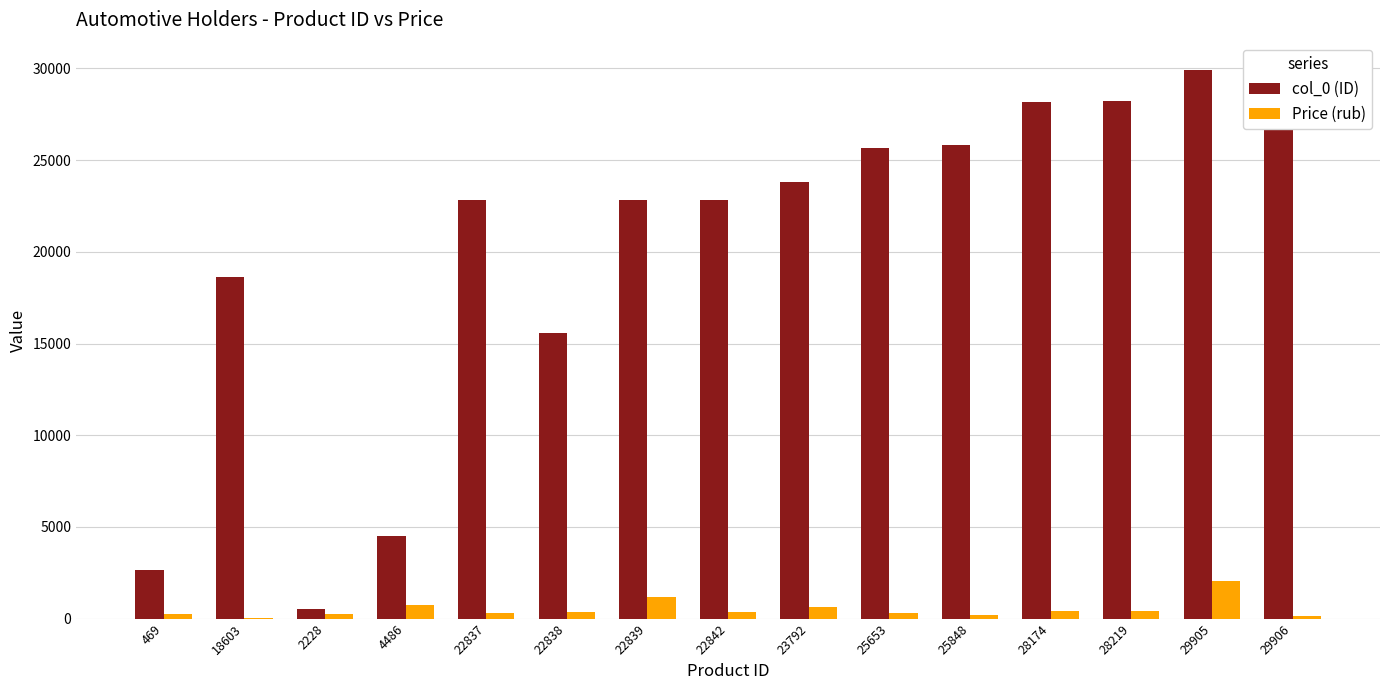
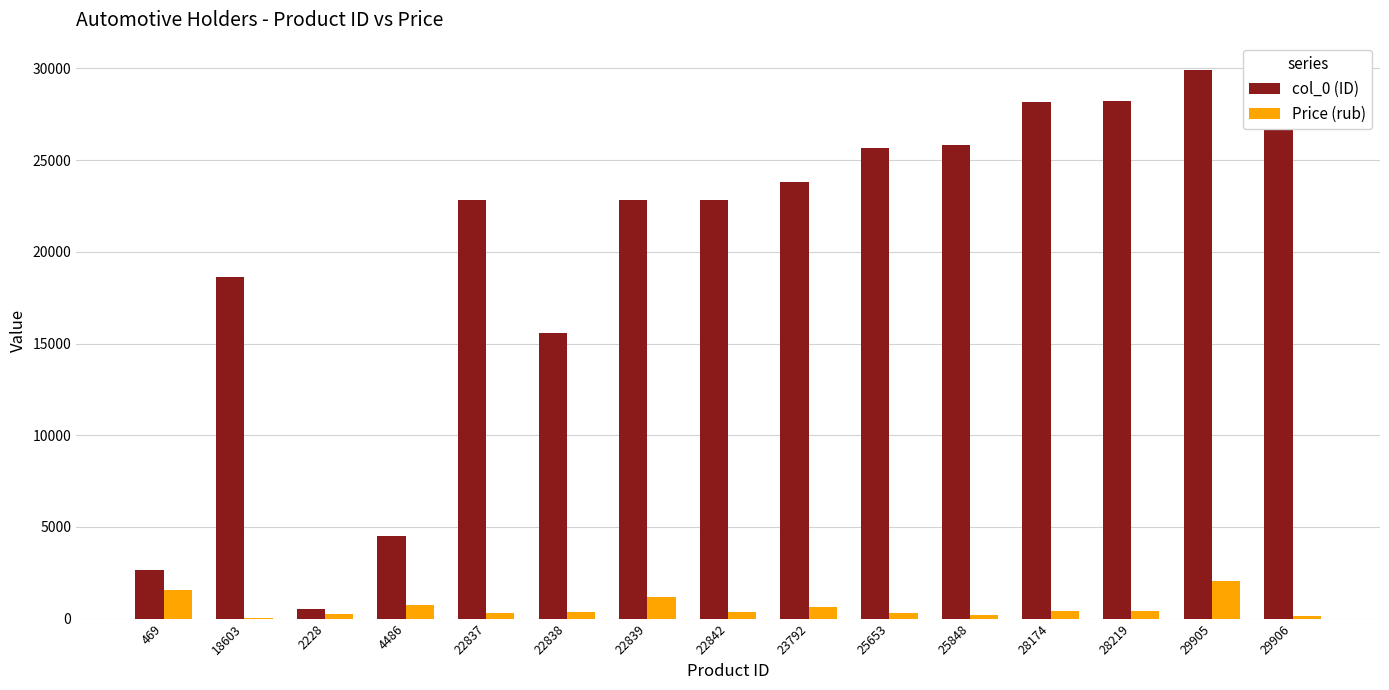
  {
    "col_0 (ID)": {
      "469": 2600,
      "18603": 18600,
      "2228": 600,
      "4486": 4500,
      "22837": 22800,
      "22838": 15600,
      "22839": 22800,
      "22842": 22800,
      "23792": 23800,
      "25653": 25700,
      "25848": 25800,
      "28174": 28200,
      "28219": 28200,
      "29905": 29900
    },
    "Price (rub)": {
-     "469": 300,
+     "469": 1500,
      "2228": 200,
      "4486": 800,
      "22837": 300,
      "22838": 400,
      "22839": 1200,
      "22842": 400,
      "23792": 700,
      "25653": 300,
      "25848": 200,
      "28174": 400,
      "28219": 400,
      "29905": 2100,
      "29906": 200
    }
  }
